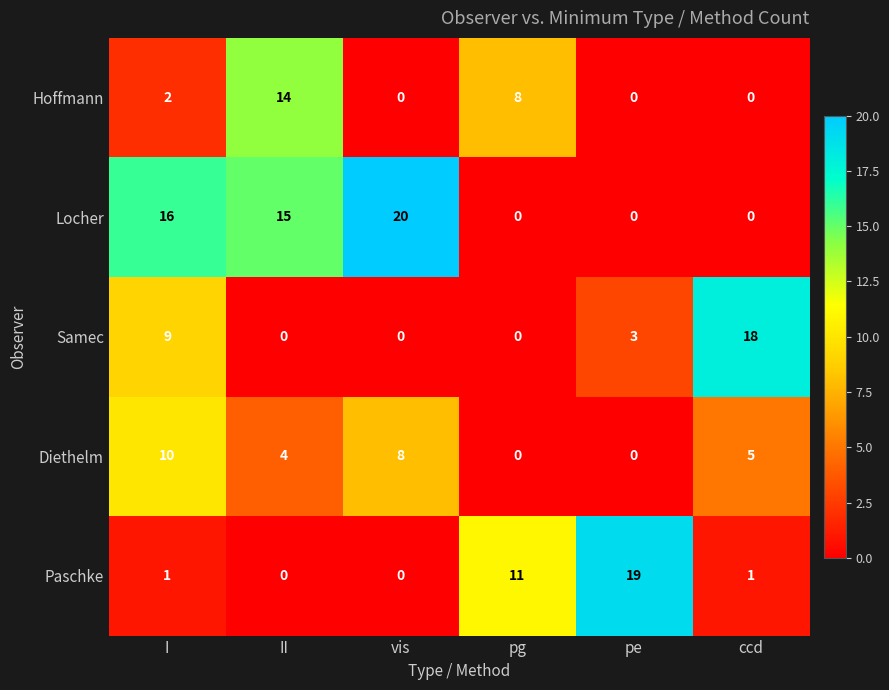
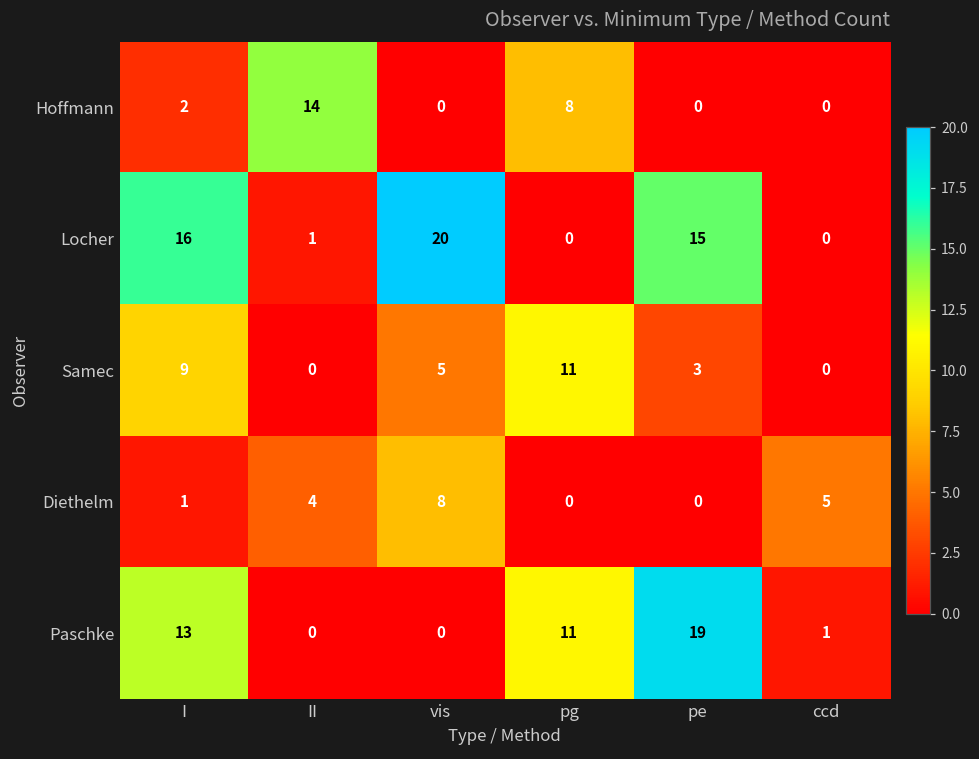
  {
    "Hoffmann": {
      "I": 2,
      "II": 14,
      "vis": 0,
      "pg": 8,
      "pe": 0,
      "ccd": 0
    },
    "Locher": {
      "I": 16,
-     "II": 15,
+     "II": 1,
      "vis": 20,
      "pg": 0,
-     "pe": 0,
+     "pe": 15,
      "ccd": 0
    },
    "Samec": {
      "I": 9,
      "II": 0,
-     "vis": 0,
-     "pg": 0,
+     "vis": 5,
+     "pg": 11,
      "pe": 3,
-     "ccd": 18
+     "ccd": 0
    },
    "Diethelm": {
-     "I": 10,
+     "I": 1,
      "II": 4,
      "vis": 8,
      "pg": 0,
      "pe": 0,
      "ccd": 5
    },
    "Paschke": {
-     "I": 1,
+     "I": 13,
      "II": 0,
      "vis": 0,
      "pg": 11,
      "pe": 19,
      "ccd": 1
    }
  }
